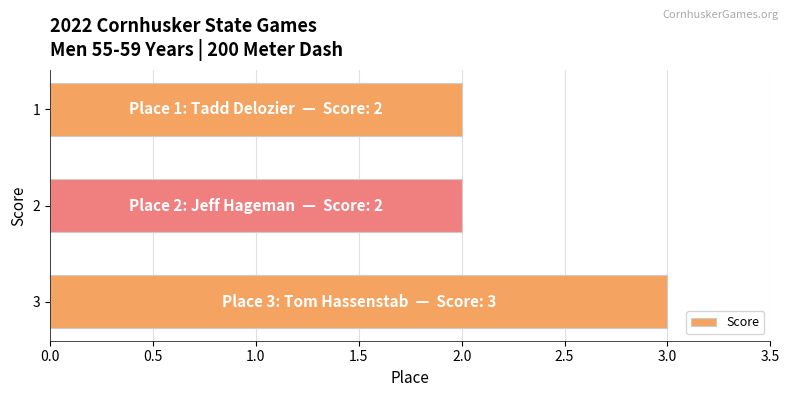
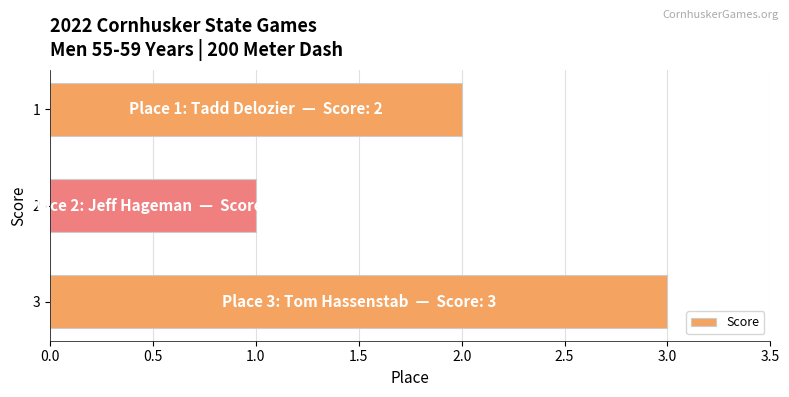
  {
    "1": "2",
-   "2": "2",
+   "2": "1",
    "3": "3:"
  }
